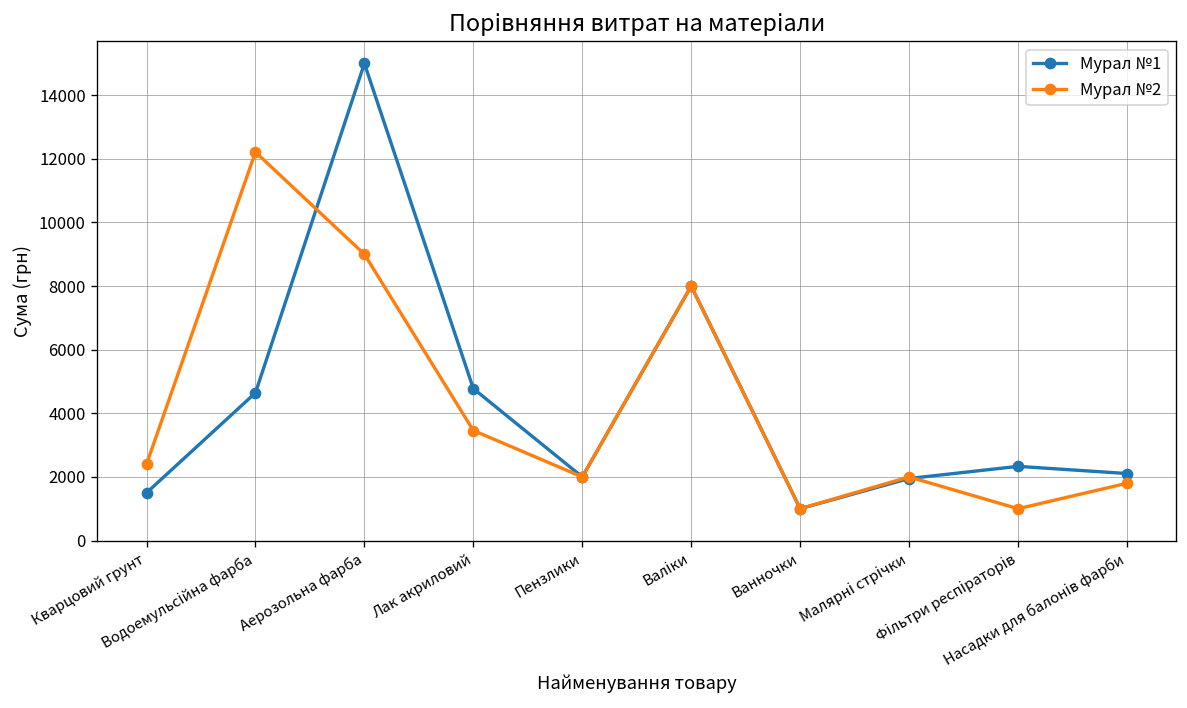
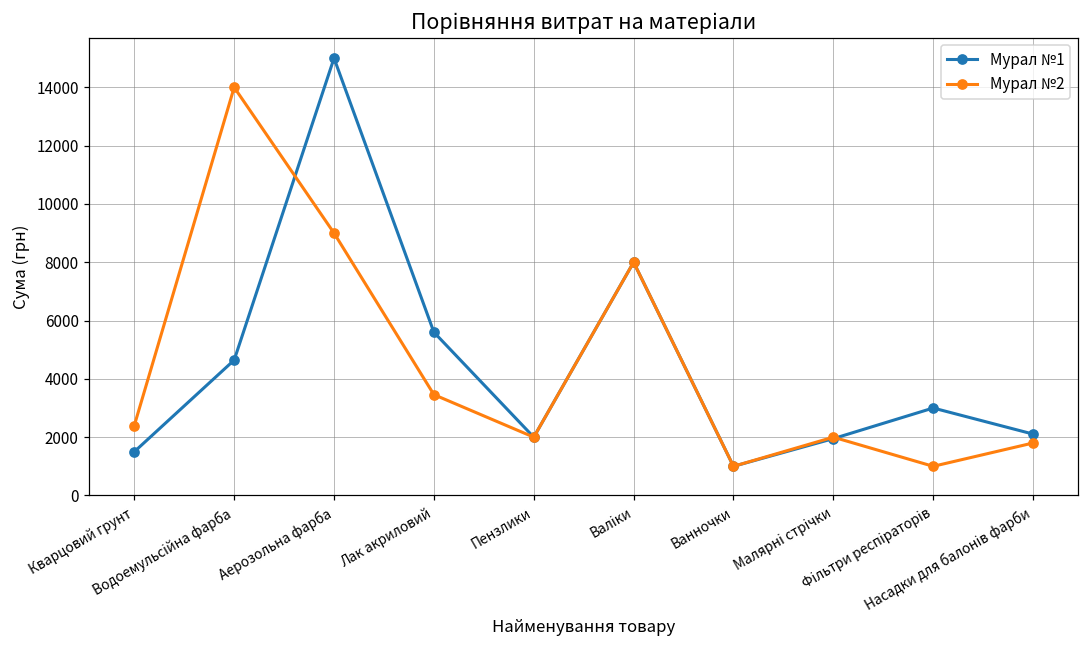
  {
    "Мурал №1": {
      "Кварцовий грунт": 1500,
      "Водоемульсійна фарба": 4600,
      "Аерозольна фарба": 15000,
-     "Лак акриловий": 4800,
-     "Фільтри респіраторів": 2300,
+     "Лак акриловий": 5600,
+     "Фільтри респіраторів": 3000,
      "Насадки для балонів фарби": 2100
    },
    "Мурал №2": {
      "Кварцовий грунт": 2400,
-     "Водоемульсійна фарба": 12200,
+     "Водоемульсійна фарба": 14000,
      "Аерозольна фарба": 9000,
      "Лак акриловий": 3500,
      "Фільтри респіраторів": 1000,
      "Насадки для балонів фарби": 1800
    }
  }
